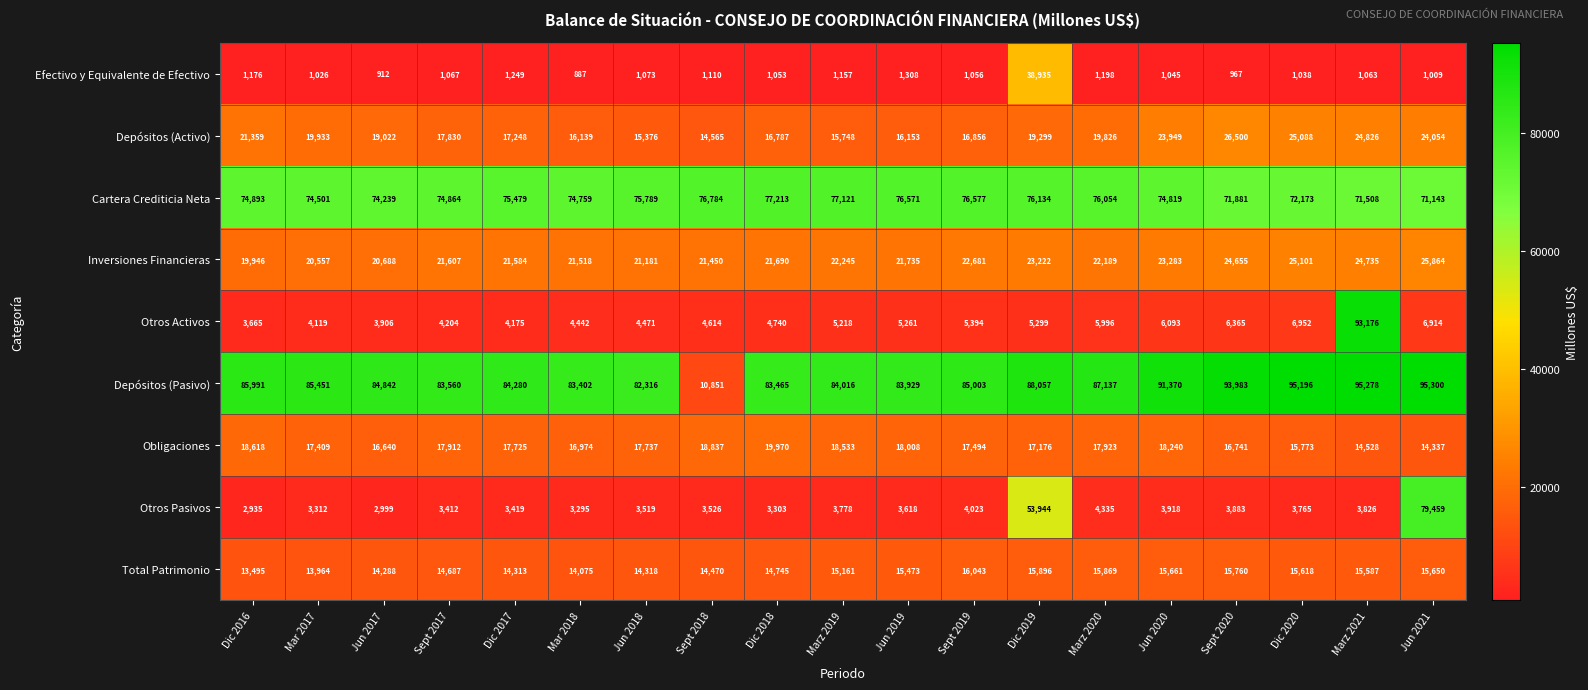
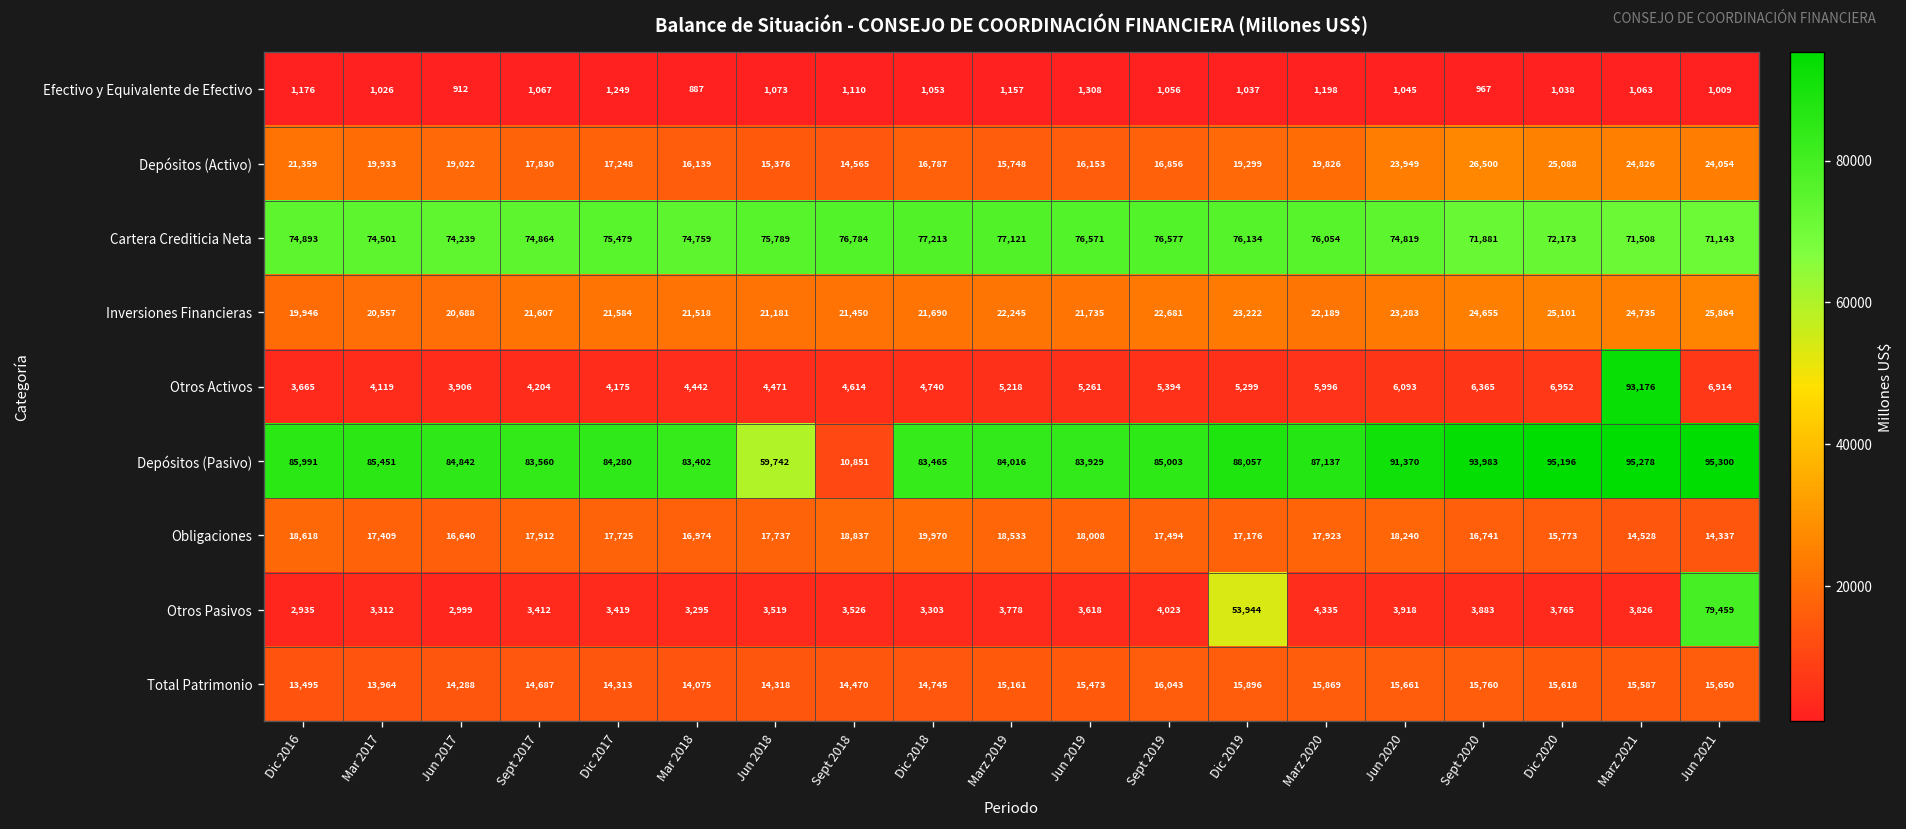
  {
    "Efectivo y Equivalente de Efectivo": {
      "Dic 2016": "1,176",
      "Mar 2017": "1,026",
      "Jun 2017": "912",
      "Sept 2017": "1,067",
      "Dic 2017": "1,249",
      "Mar 2018": "887",
      "Jun 2018": "1,073",
      "Sept 2018": "1,110",
      "Dic 2018": "1,053",
      "Marz 2019": "1,157",
      "Jun 2019": "1,308",
      "Sept 2019": "1,056",
-     "Dic 2019": "38,935",
+     "Dic 2019": "1,037",
      "Marz 2020": "1,198",
      "Jun 2020": "1,045",
      "Sept 2020": "967",
      "Dic 2020": "1,038",
      "Marz 2021": "1,063",
      "Jun 2021": "1,009"
    },
    "Depósitos (Activo)": {
      "Dic 2016": "21,359",
      "Mar 2017": "19,933",
      "Jun 2017": "19,022",
      "Sept 2017": "17,830",
      "Dic 2017": "17,248",
      "Mar 2018": "16,139",
      "Jun 2018": "15,376",
      "Sept 2018": "14,565",
      "Dic 2018": "16,787",
      "Marz 2019": "15,748",
      "Jun 2019": "16,153",
      "Sept 2019": "16,856",
      "Dic 2019": "19,299",
      "Marz 2020": "19,826",
      "Jun 2020": "23,949",
      "Sept 2020": "26,500",
      "Dic 2020": "25,088",
      "Marz 2021": "24,826",
      "Jun 2021": "24,054"
    },
    "Cartera Crediticia Neta": {
      "Dic 2016": "74,893",
      "Mar 2017": "74,501",
      "Jun 2017": "74,239",
      "Sept 2017": "74,864",
      "Dic 2017": "75,479",
      "Mar 2018": "74,759",
      "Jun 2018": "75,789",
      "Sept 2018": "76,784",
      "Dic 2018": "77,213",
      "Marz 2019": "77,121",
      "Jun 2019": "76,571",
      "Sept 2019": "76,577",
      "Dic 2019": "76,134",
      "Marz 2020": "76,054",
      "Jun 2020": "74,819",
      "Sept 2020": "71,881",
      "Dic 2020": "72,173",
      "Marz 2021": "71,508",
      "Jun 2021": "71,143"
    },
    "Inversiones Financieras": {
      "Dic 2016": "19,946",
      "Mar 2017": "20,557",
      "Jun 2017": "20,688",
      "Sept 2017": "21,607",
      "Dic 2017": "21,584",
      "Mar 2018": "21,518",
      "Jun 2018": "21,181",
      "Sept 2018": "21,450",
      "Dic 2018": "21,690",
      "Marz 2019": "22,245",
      "Jun 2019": "21,735",
      "Sept 2019": "22,681",
      "Dic 2019": "23,222",
      "Marz 2020": "22,189",
      "Jun 2020": "23,283",
      "Sept 2020": "24,655",
      "Dic 2020": "25,101",
      "Marz 2021": "24,735",
      "Jun 2021": "25,864"
    },
    "Otros Activos": {
      "Dic 2016": "3,665",
      "Mar 2017": "4,119",
      "Jun 2017": "3,906",
      "Sept 2017": "4,204",
      "Dic 2017": "4,175",
      "Mar 2018": "4,442",
      "Jun 2018": "4,471",
      "Sept 2018": "4,614",
      "Dic 2018": "4,740",
      "Marz 2019": "5,218",
      "Jun 2019": "5,261",
      "Sept 2019": "5,394",
      "Dic 2019": "5,299",
      "Marz 2020": "5,996",
      "Jun 2020": "6,093",
      "Sept 2020": "6,365",
      "Dic 2020": "6,952",
      "Marz 2021": "93,176",
      "Jun 2021": "6,914"
    },
    "Depósitos (Pasivo)": {
      "Dic 2016": "85,991",
      "Mar 2017": "85,451",
      "Jun 2017": "84,842",
      "Sept 2017": "83,560",
      "Dic 2017": "84,280",
      "Mar 2018": "83,402",
-     "Jun 2018": "82,316",
+     "Jun 2018": "59,742",
      "Sept 2018": "10,851",
      "Dic 2018": "83,465",
      "Marz 2019": "84,016",
      "Jun 2019": "83,929",
      "Sept 2019": "85,003",
      "Dic 2019": "88,057",
      "Marz 2020": "87,137",
      "Jun 2020": "91,370",
      "Sept 2020": "93,983",
      "Dic 2020": "95,196",
      "Marz 2021": "95,278",
      "Jun 2021": "95,300"
    },
    "Obligaciones": {
      "Dic 2016": "18,618",
      "Mar 2017": "17,409",
      "Jun 2017": "16,640",
      "Sept 2017": "17,912",
      "Dic 2017": "17,725",
      "Mar 2018": "16,974",
      "Jun 2018": "17,737",
      "Sept 2018": "18,837",
      "Dic 2018": "19,970",
      "Marz 2019": "18,533",
      "Jun 2019": "18,008",
      "Sept 2019": "17,494",
      "Dic 2019": "17,176",
      "Marz 2020": "17,923",
      "Jun 2020": "18,240",
      "Sept 2020": "16,741",
      "Dic 2020": "15,773",
      "Marz 2021": "14,528",
      "Jun 2021": "14,337"
    },
    "Otros Pasivos": {
      "Dic 2016": "2,935",
      "Mar 2017": "3,312",
      "Jun 2017": "2,999",
      "Sept 2017": "3,412",
      "Dic 2017": "3,419",
      "Mar 2018": "3,295",
      "Jun 2018": "3,519",
      "Sept 2018": "3,526",
      "Dic 2018": "3,303",
      "Marz 2019": "3,778",
      "Jun 2019": "3,618",
      "Sept 2019": "4,023",
      "Dic 2019": "53,944",
      "Marz 2020": "4,335",
      "Jun 2020": "3,918",
      "Sept 2020": "3,883",
      "Dic 2020": "3,765",
      "Marz 2021": "3,826",
      "Jun 2021": "79,459"
    },
    "Total Patrimonio": {
      "Dic 2016": "13,495",
      "Mar 2017": "13,964",
      "Jun 2017": "14,288",
      "Sept 2017": "14,687",
      "Dic 2017": "14,313",
      "Mar 2018": "14,075",
      "Jun 2018": "14,318",
      "Sept 2018": "14,470",
      "Dic 2018": "14,745",
      "Marz 2019": "15,161",
      "Jun 2019": "15,473",
      "Sept 2019": "16,043",
      "Dic 2019": "15,896",
      "Marz 2020": "15,869",
      "Jun 2020": "15,661",
      "Sept 2020": "15,760",
      "Dic 2020": "15,618",
      "Marz 2021": "15,587",
      "Jun 2021": "15,650"
    }
  }
